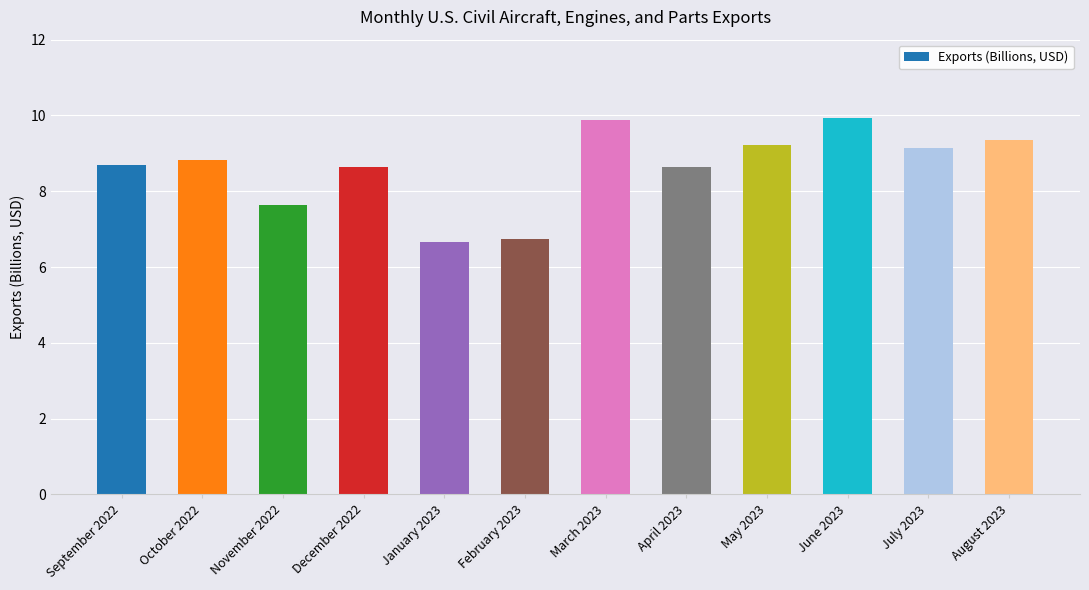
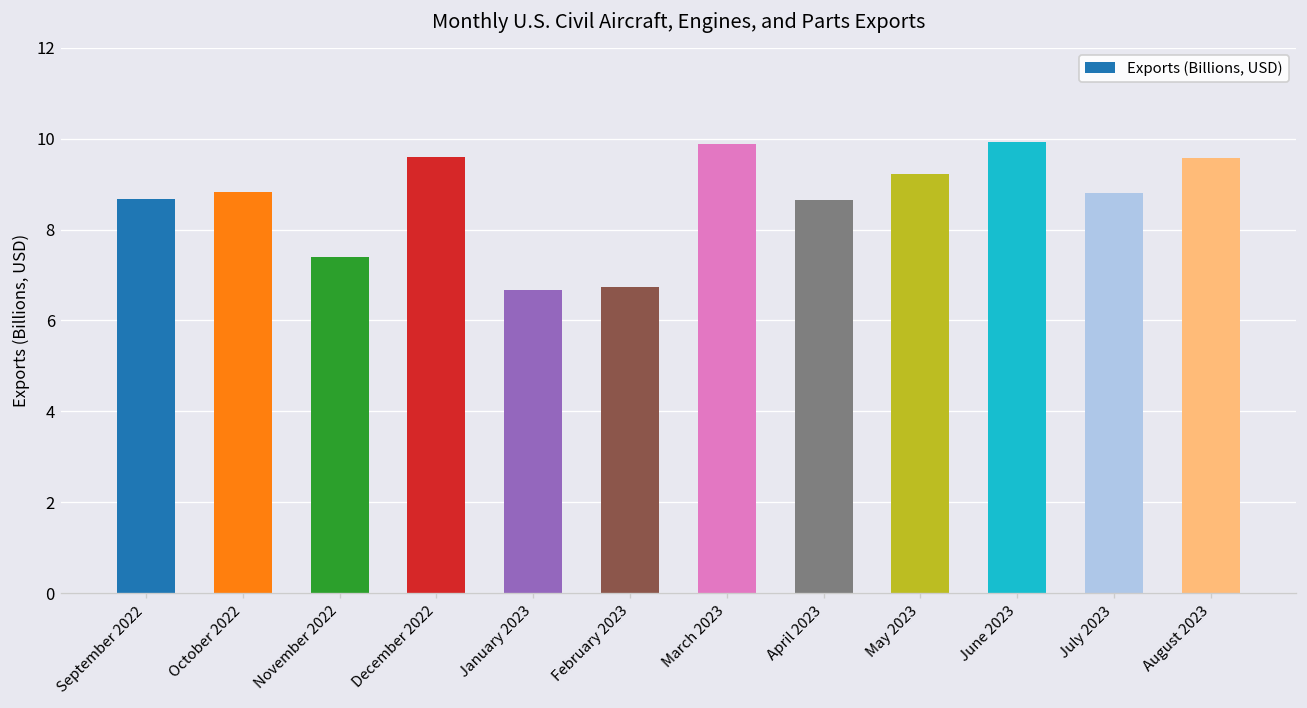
  {
    "September 2022": 8.7,
    "October 2022": 8.8,
-   "November 2022": 7.7,
-   "December 2022": 8.6,
+   "November 2022": 7.4,
+   "December 2022": 9.6,
    "January 2023": 6.7,
    "February 2023": 6.7,
    "March 2023": 9.9,
    "April 2023": 8.7,
    "May 2023": 9.2,
    "June 2023": 9.9,
-   "July 2023": 9.2,
-   "August 2023": 9.4
+   "July 2023": 8.8,
+   "August 2023": 9.6
  }
